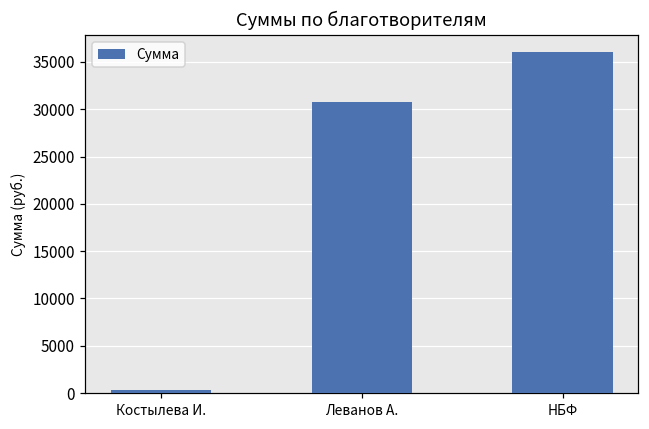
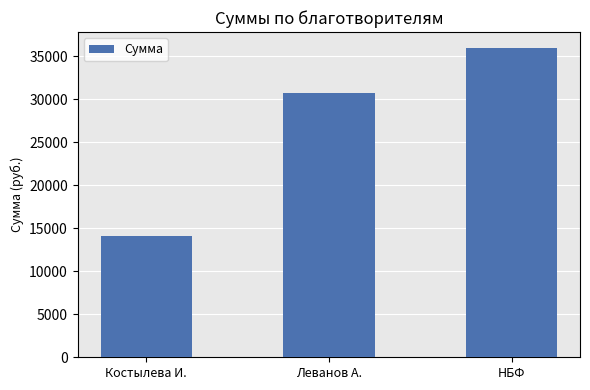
  {
-   "Костылева И.": 0,
+   "Костылева И.": 14000,
    "Леванов А.": 31000,
    "НБФ": 36000
  }
